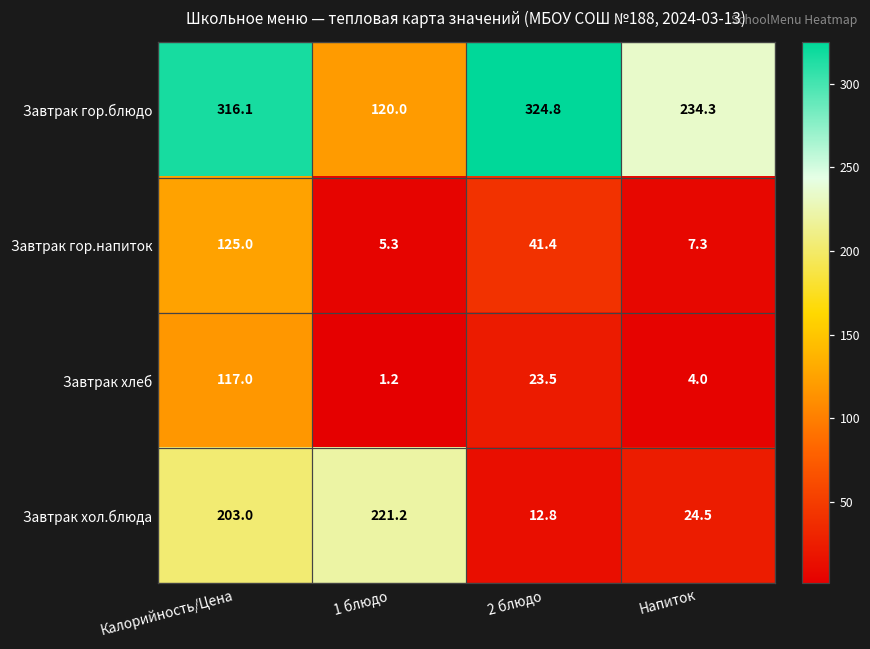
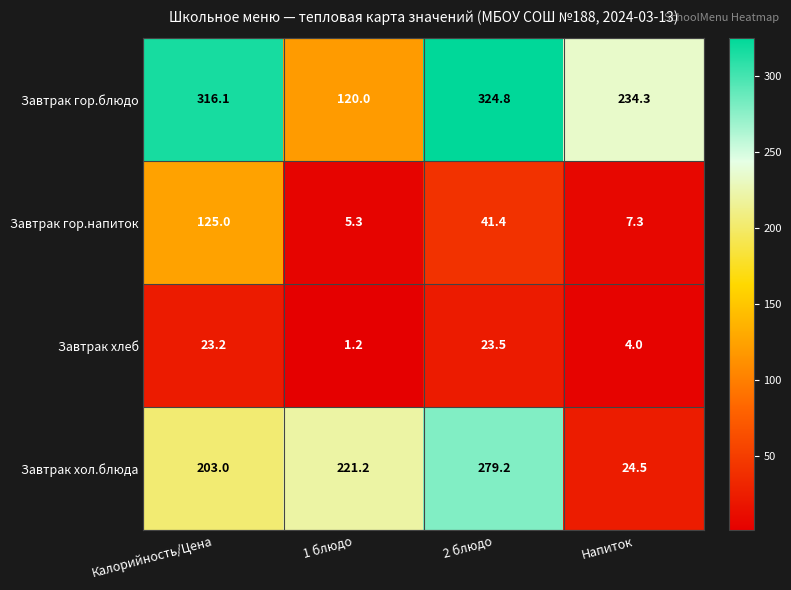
  {
    "Завтрак гор.блюдо": {
      "Калорийность/Цена": 316.1,
      "1 блюдо": 120.0,
      "2 блюдо": 324.8,
      "Напиток": 234.3
    },
    "Завтрак гор.напиток": {
      "Калорийность/Цена": 125.0,
      "1 блюдо": 5.3,
      "2 блюдо": 41.4,
      "Напиток": 7.3
    },
    "Завтрак хлеб": {
-     "Калорийность/Цена": 117.0,
+     "Калорийность/Цена": 23.2,
      "1 блюдо": 1.2,
      "2 блюдо": 23.5,
      "Напиток": 4.0
    },
    "Завтрак хол.блюда": {
      "Калорийность/Цена": 203.0,
      "1 блюдо": 221.2,
-     "2 блюдо": 12.8,
+     "2 блюдо": 279.2,
      "Напиток": 24.5
    }
  }
